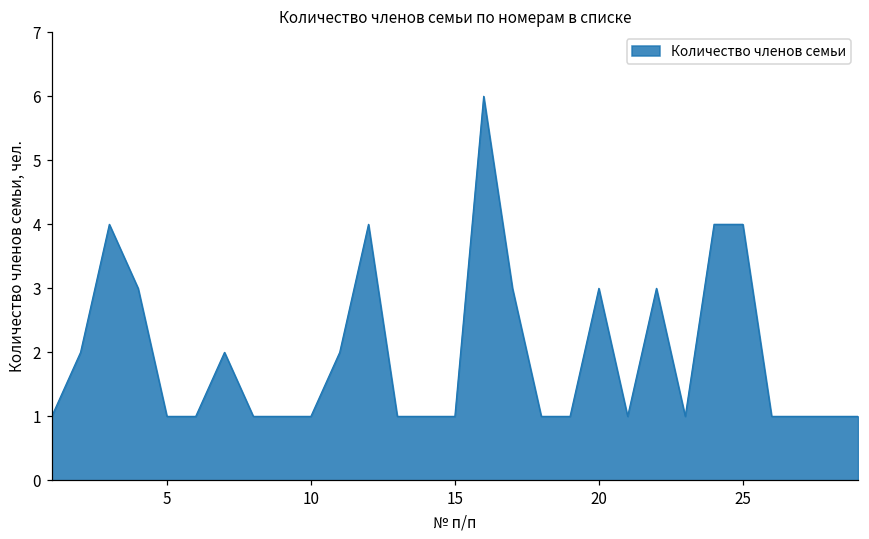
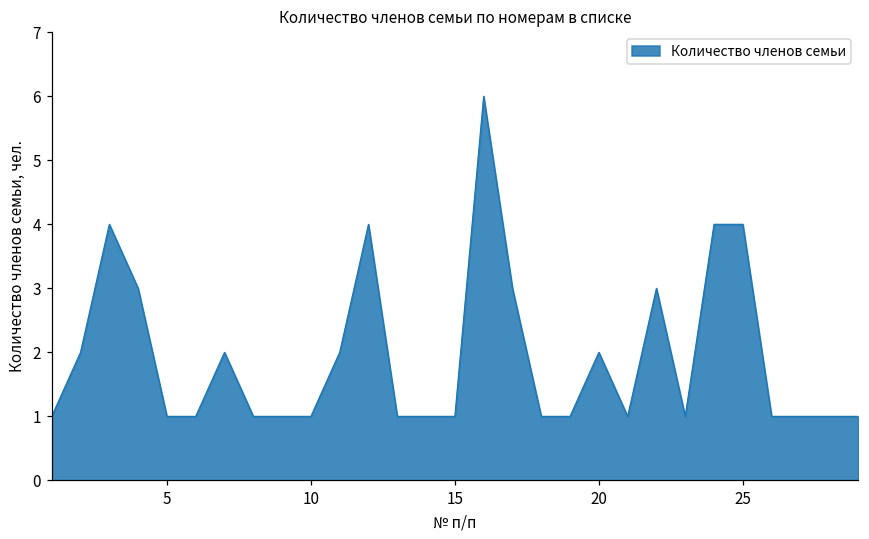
  {
    "5": 1,
    "10": 1,
    "15": 1,
-   "20": 3,
+   "20": 2,
    "25": 4
  }
